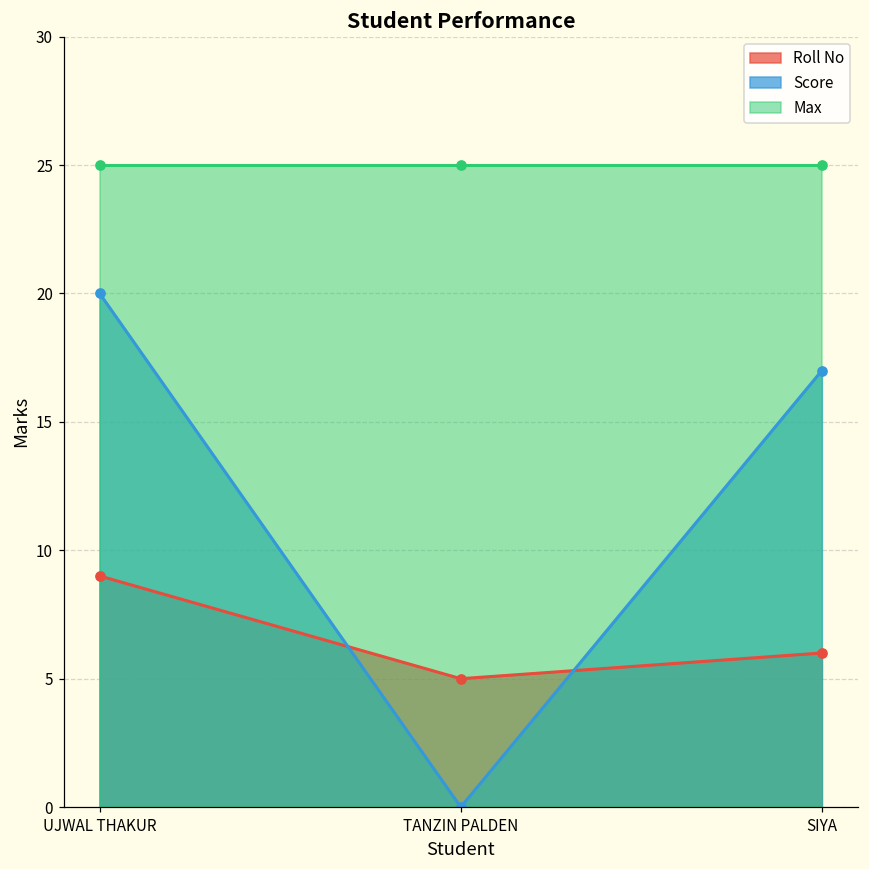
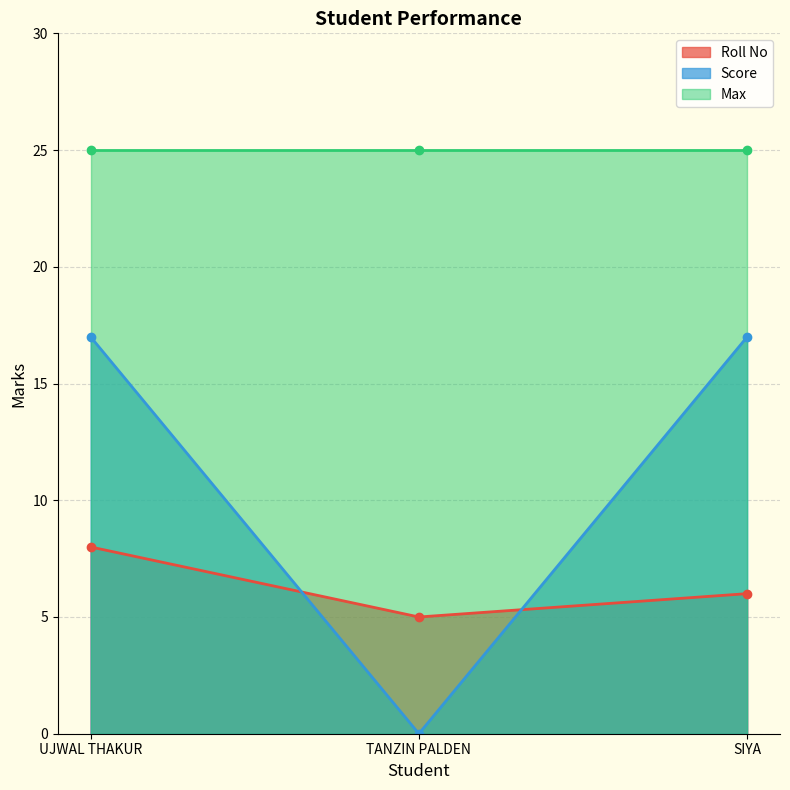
  {
    "Roll No": {
-     "UJWAL THAKUR": 9,
+     "UJWAL THAKUR": 8,
      "TANZIN PALDEN": 5,
      "SIYA": 6
    },
    "Score": {
-     "UJWAL THAKUR": 20,
+     "UJWAL THAKUR": 17,
      "TANZIN PALDEN": 0,
      "SIYA": 17
    },
    "Max": {
      "UJWAL THAKUR": 25,
      "TANZIN PALDEN": 25,
      "SIYA": 25
    }
  }
